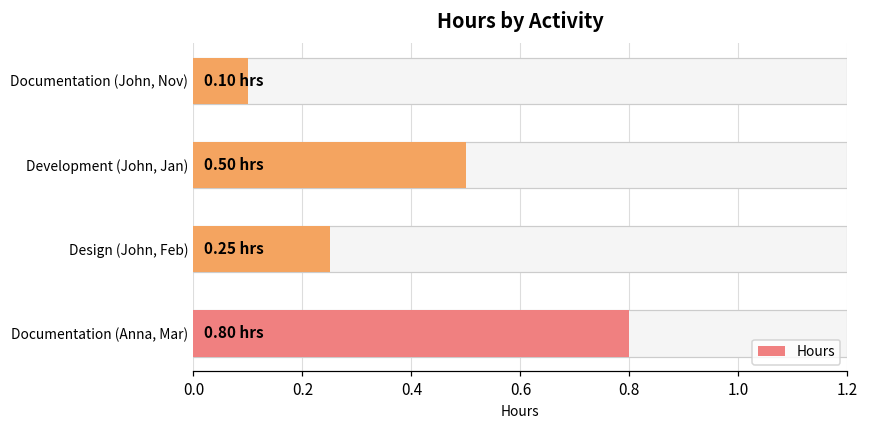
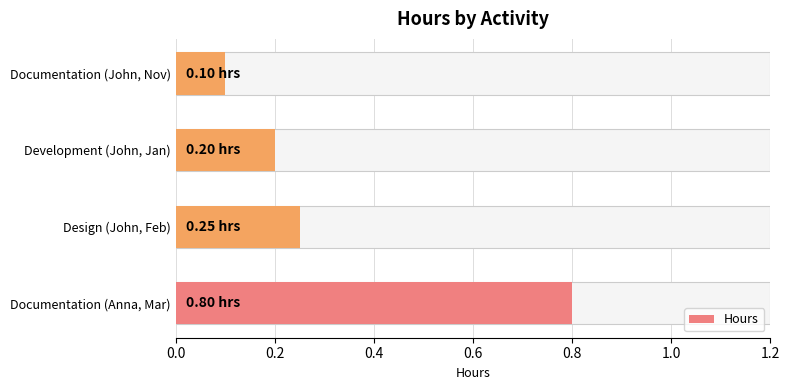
  {
    "Hours": {
-     "Development (John, Jan)": 0.50
+     "Development (John, Jan)": 0.20
    }
  }
